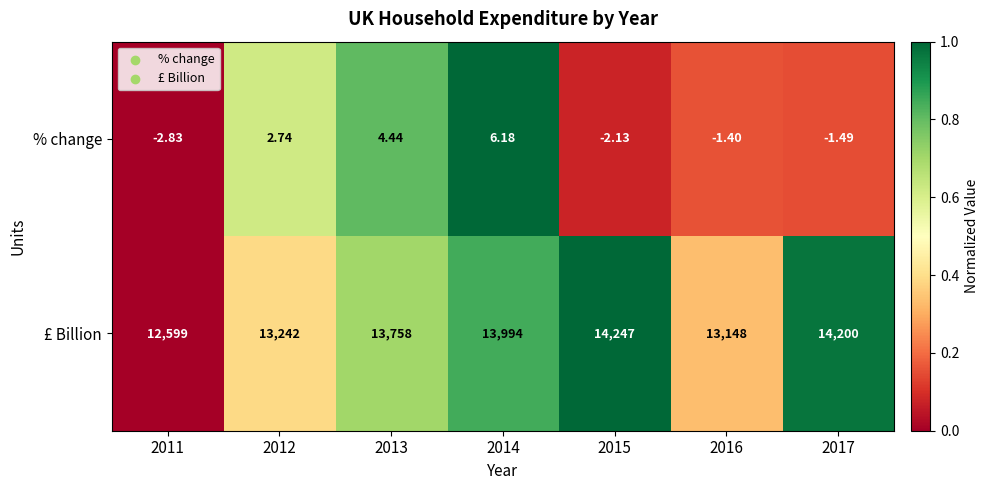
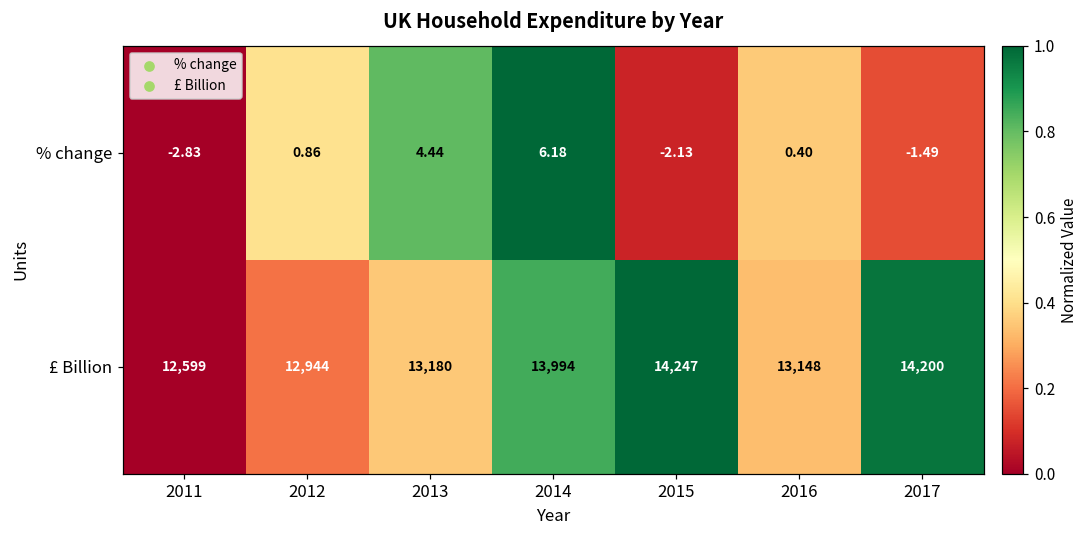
  {
    "% change": {
      "2011": "-2.83",
-     "2012": "2.74",
+     "2012": "0.86",
      "2013": "4.44",
      "2014": "6.18",
      "2015": "-2.13",
-     "2016": "-1.40",
+     "2016": "0.40",
      "2017": "-1.49"
    },
    "£ Billion": {
      "2011": "12,599",
-     "2012": "13,242",
-     "2013": "13,758",
+     "2012": "12,944",
+     "2013": "13,180",
      "2014": "13,994",
      "2015": "14,247",
      "2016": "13,148",
      "2017": "14,200"
    }
  }
